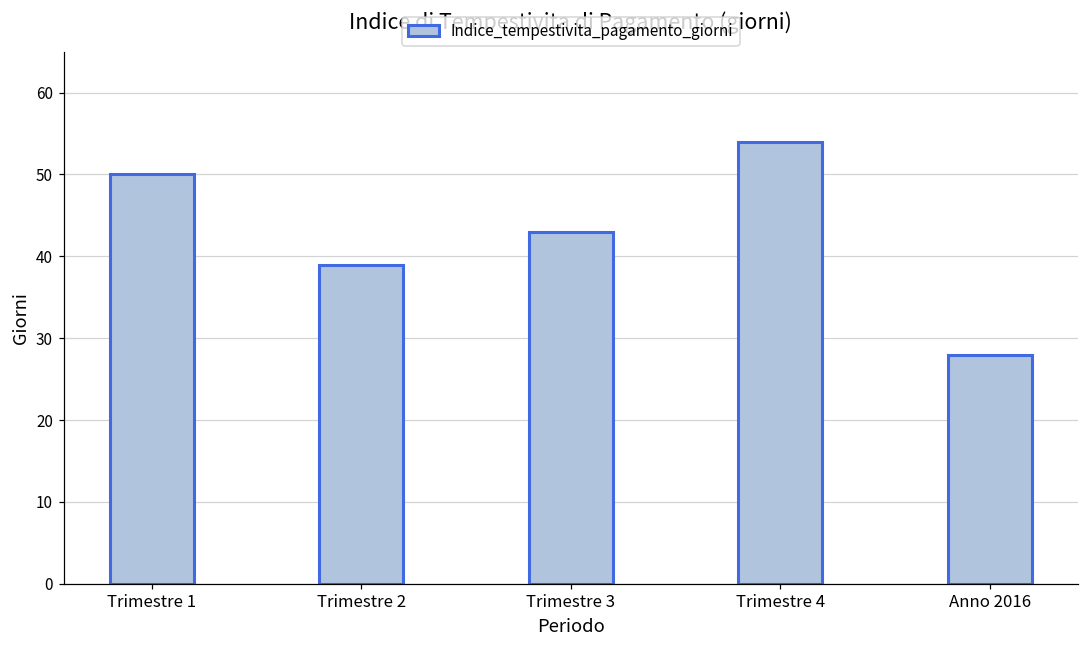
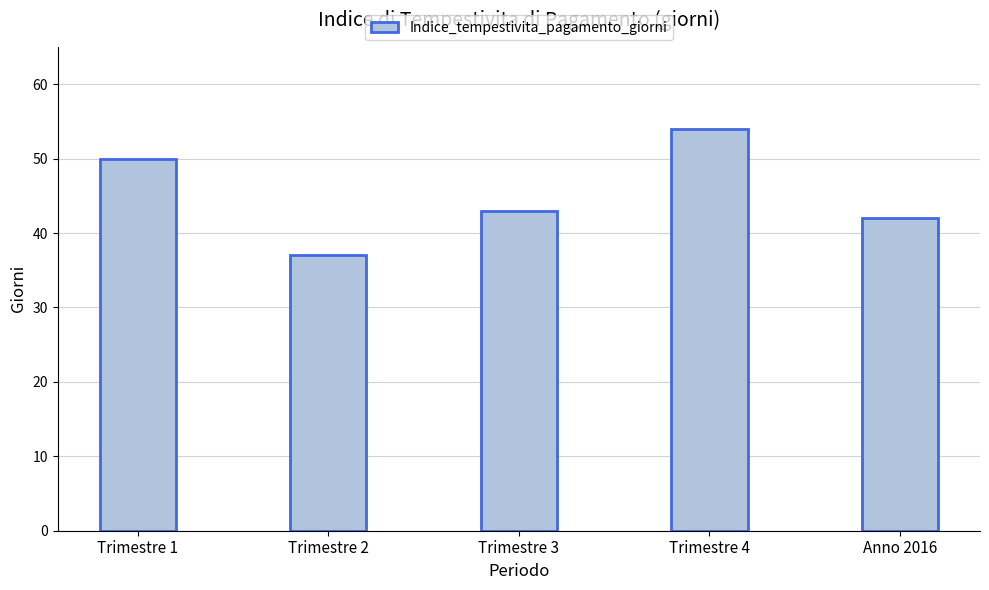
  {
    "Trimestre 1": 50,
-   "Trimestre 2": 39,
+   "Trimestre 2": 37,
    "Trimestre 3": 43,
    "Trimestre 4": 54,
-   "Anno 2016": 28
+   "Anno 2016": 42
  }
